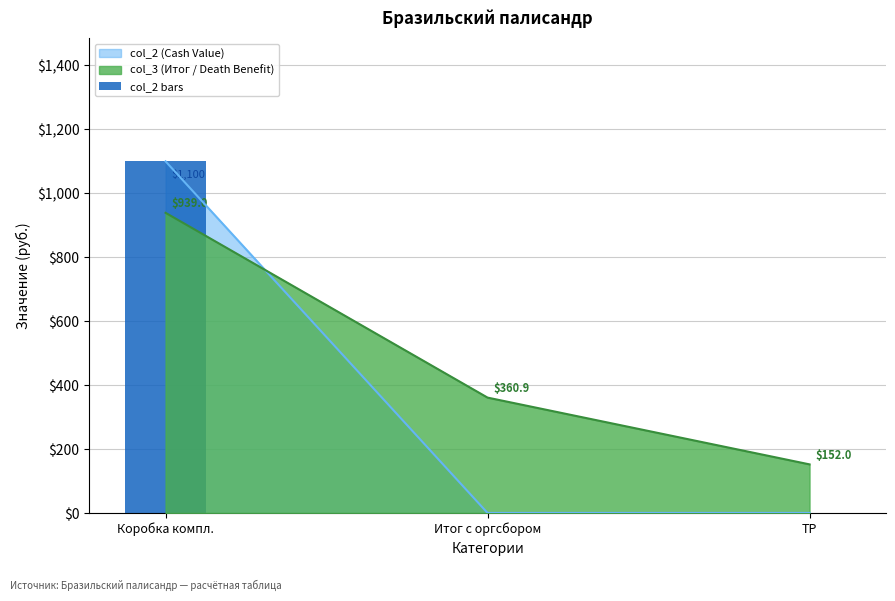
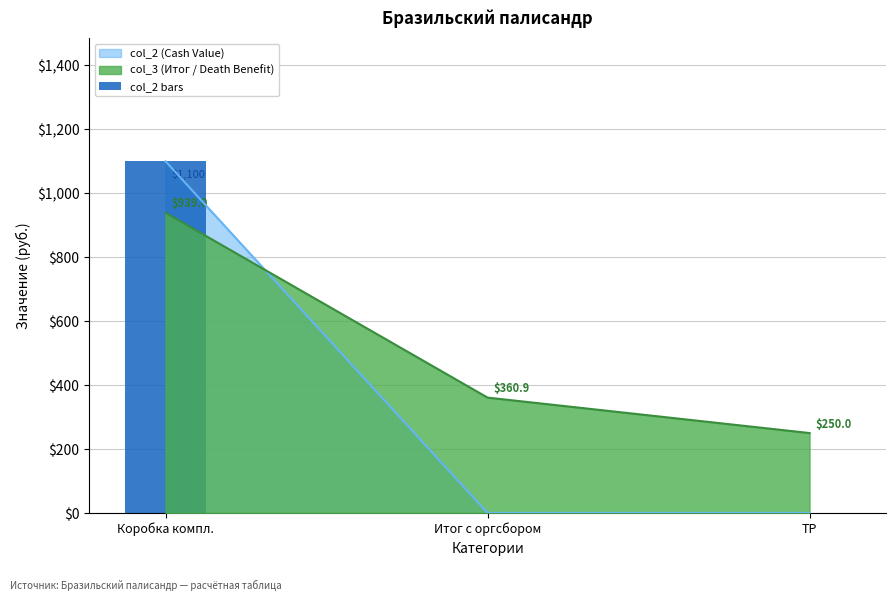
  {
    "col_2 (Cash Value)": {
      "Коробка компл.": "$1,100"
    },
    "col_3 (Итог / Death Benefit)": {
      "Коробка компл.": "$939.0",
      "Итог с оргсбором": "$360.9",
-     "ТР": "$152.0"
+     "ТР": "$250.0"
    }
  }
